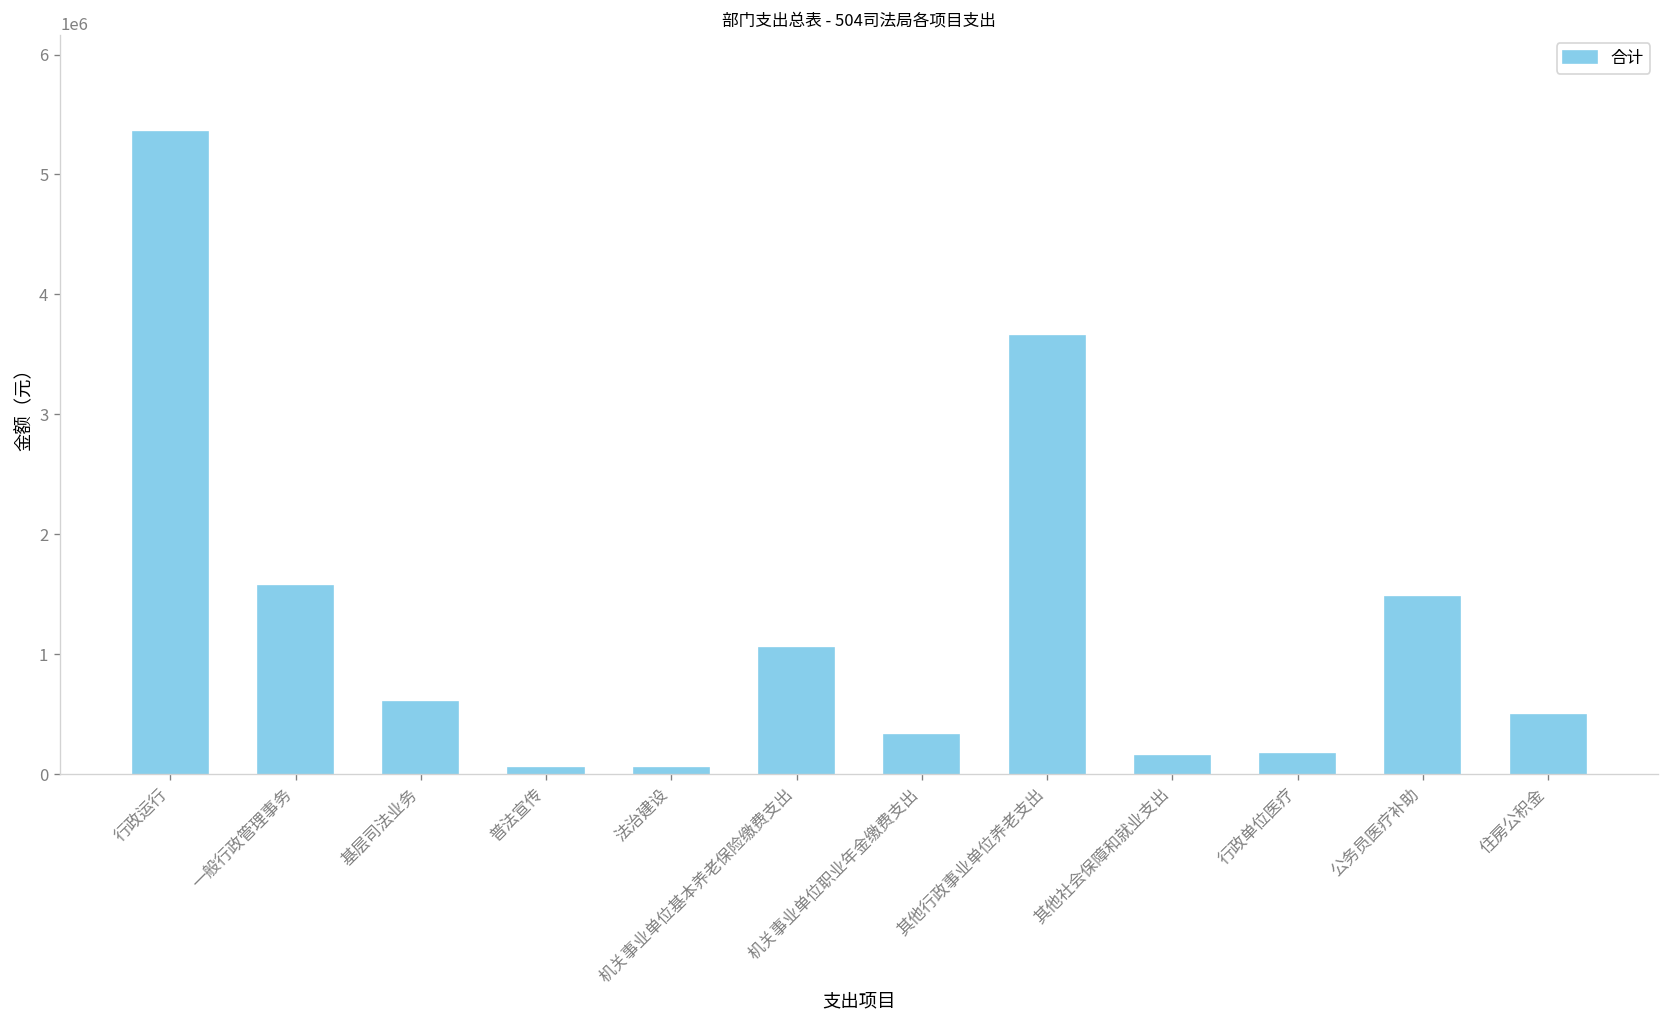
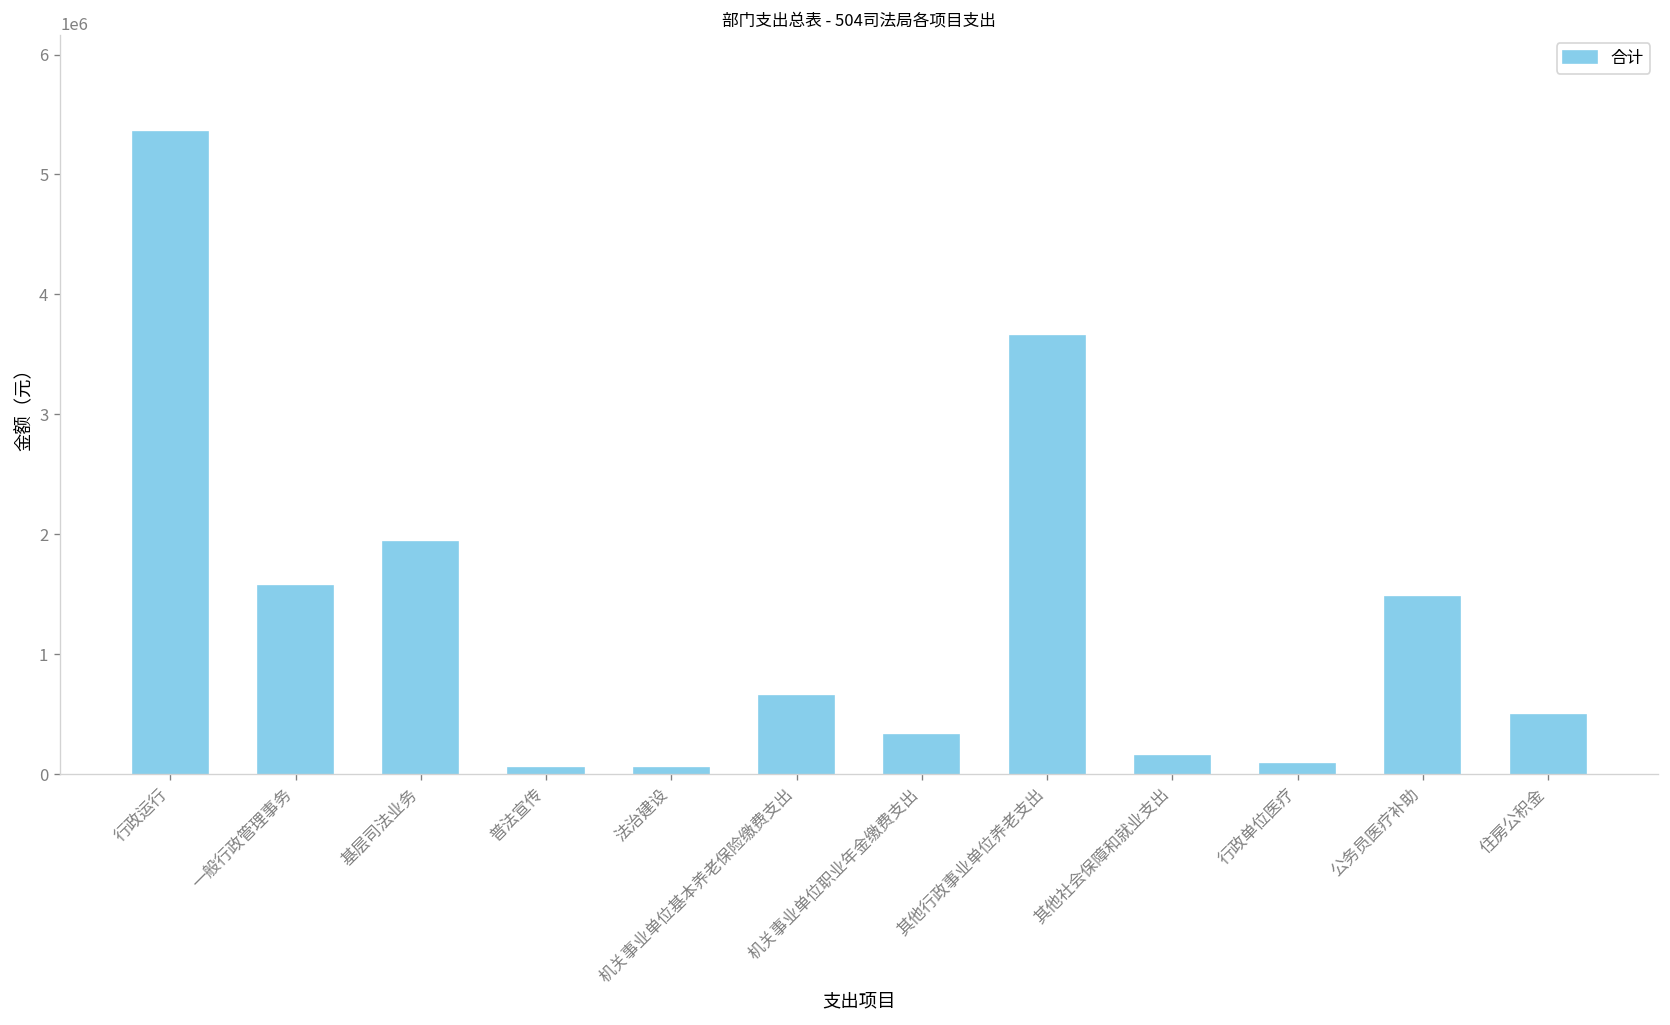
  {
    "行政运行": 5400000,
    "一般行政管理事务": 1600000,
-   "基层司法业务": 600000,
+   "基层司法业务": 1900000,
    "普法宣传": 100000,
    "法治建设": 100000,
-   "机关事业单位基本养老保险缴费支出": 1100000,
+   "机关事业单位基本养老保险缴费支出": 700000,
    "机关事业单位职业年金缴费支出": 300000,
    "其他行政事业单位养老支出": 3700000,
    "其他社会保障和就业支出": 200000,
-   "行政单位医疗": 200000,
+   "行政单位医疗": 100000,
    "公务员医疗补助": 1500000,
    "住房公积金": 500000
  }
